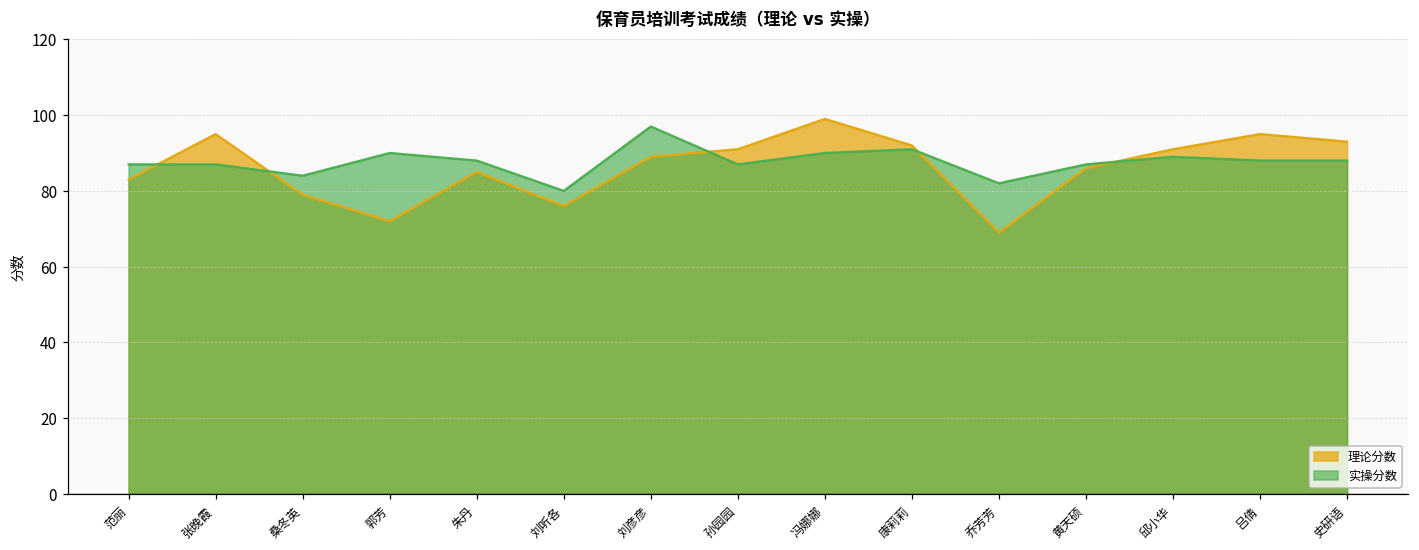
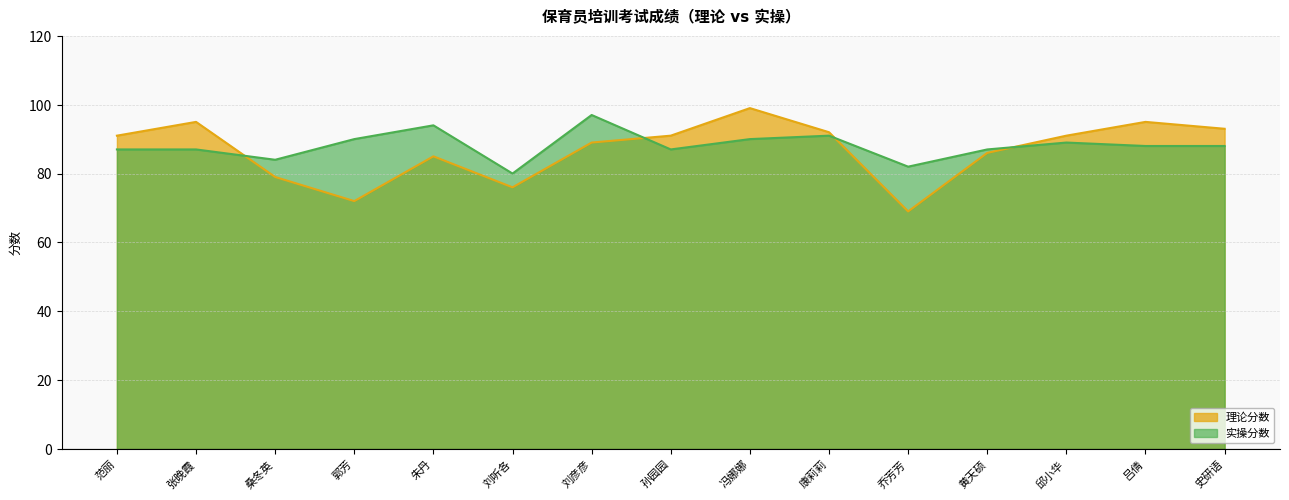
  {
    "理论分数": {
-     "范丽": 83,
+     "范丽": 91,
      "张晚霞": 95,
      "桑冬英": 79,
      "郭芳": 72,
      "朱丹": 85,
      "刘听各": 76,
      "刘彦彦": 89,
      "孙园园": 91,
      "冯娜娜": 99,
      "康莉莉": 92,
      "乔芳芳": 69,
      "黄天硕": 86,
      "邱小华": 91,
      "吕倩": 95,
      "史研语": 93
    },
    "实操分数": {
      "范丽": 87,
      "张晚霞": 87,
      "桑冬英": 84,
      "郭芳": 90,
-     "朱丹": 88,
+     "朱丹": 94,
      "刘听各": 80,
      "刘彦彦": 97,
      "孙园园": 87,
      "冯娜娜": 90,
      "康莉莉": 91,
      "乔芳芳": 82,
      "黄天硕": 87,
      "邱小华": 89,
      "吕倩": 88,
      "史研语": 88
    }
  }
